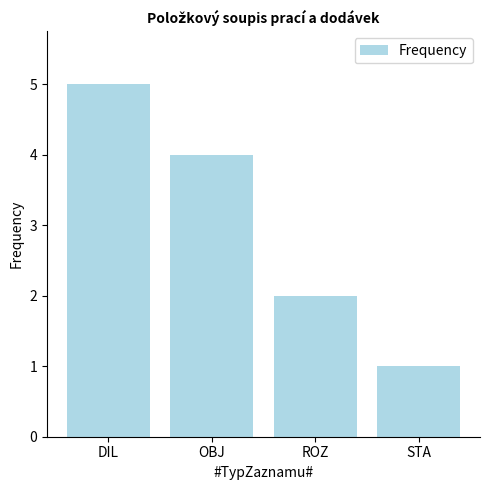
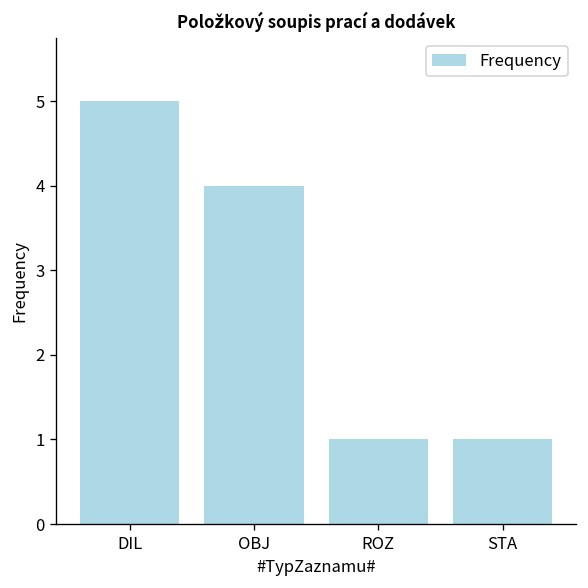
  {
    "DIL": 5,
    "OBJ": 4,
-   "ROZ": 2,
+   "ROZ": 1,
    "STA": 1
  }
